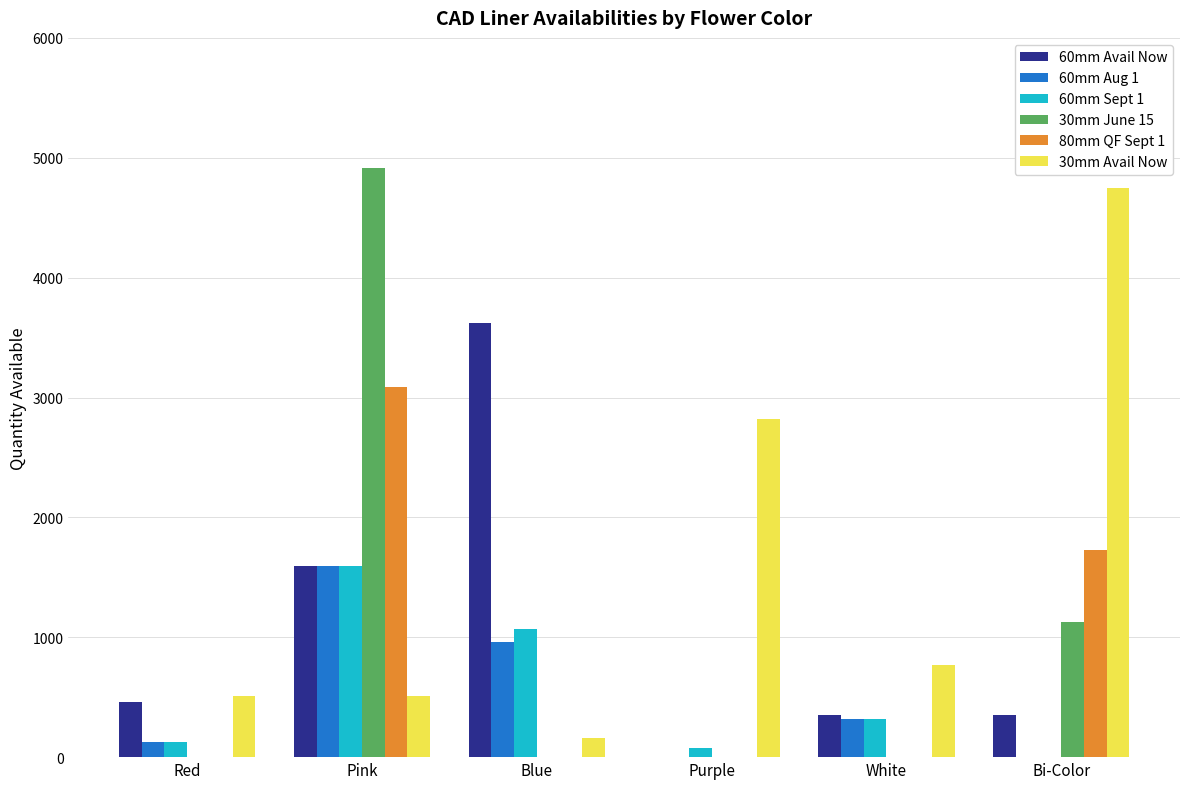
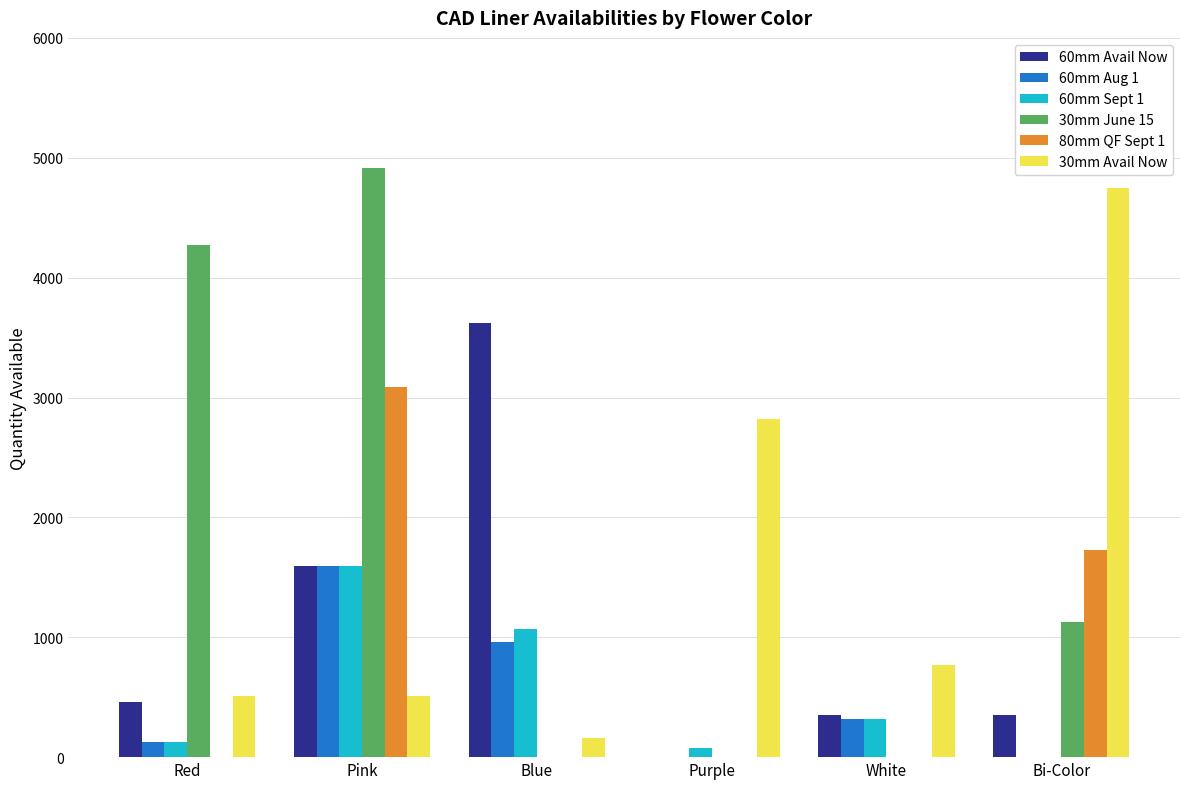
  {
    "60mm Avail Now": {
      "Red": 460,
      "Pink": 1590,
      "Blue": 3620,
      "Purple": 0,
      "White": 360,
      "Bi-Color": 360
    },
    "60mm Aug 1": {
      "Red": 130,
      "Pink": 1590,
      "Blue": 960,
      "Purple": 0,
      "White": 320,
      "Bi-Color": 0
    },
    "60mm Sept 1": {
      "Red": 130,
      "Pink": 1590,
      "Blue": 1070,
      "Purple": 80,
      "White": 320,
      "Bi-Color": 0
    },
    "30mm June 15": {
-     "Red": 0,
+     "Red": 4280,
      "Pink": 4920,
      "Blue": 0,
      "Purple": 0,
      "White": 0,
      "Bi-Color": 1130
    },
    "80mm QF Sept 1": {
      "Red": 0,
      "Pink": 3090,
      "Blue": 0,
      "Purple": 0,
      "White": 0,
      "Bi-Color": 1730
    },
    "30mm Avail Now": {
      "Red": 510,
      "Pink": 510,
      "Blue": 160,
      "Purple": 2820,
      "White": 770,
      "Bi-Color": 4750
    }
  }
